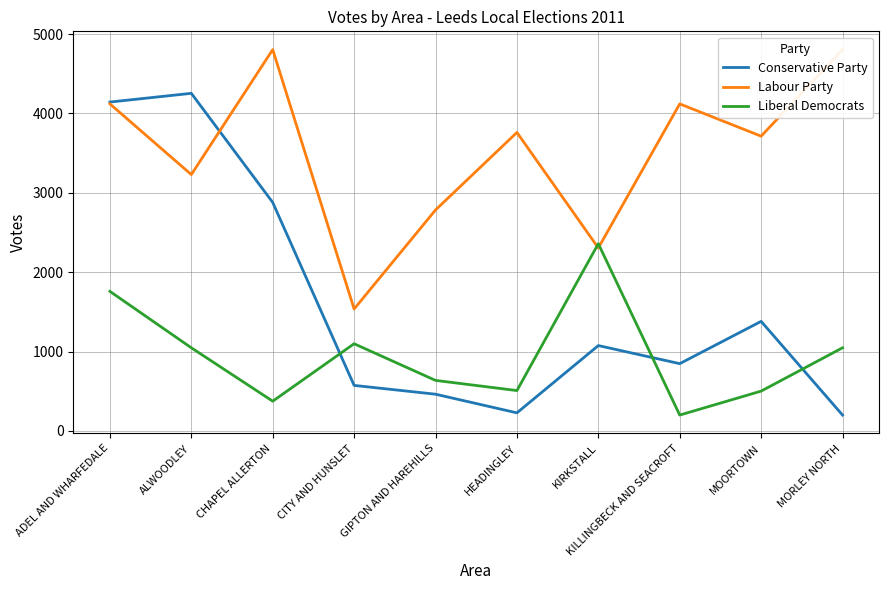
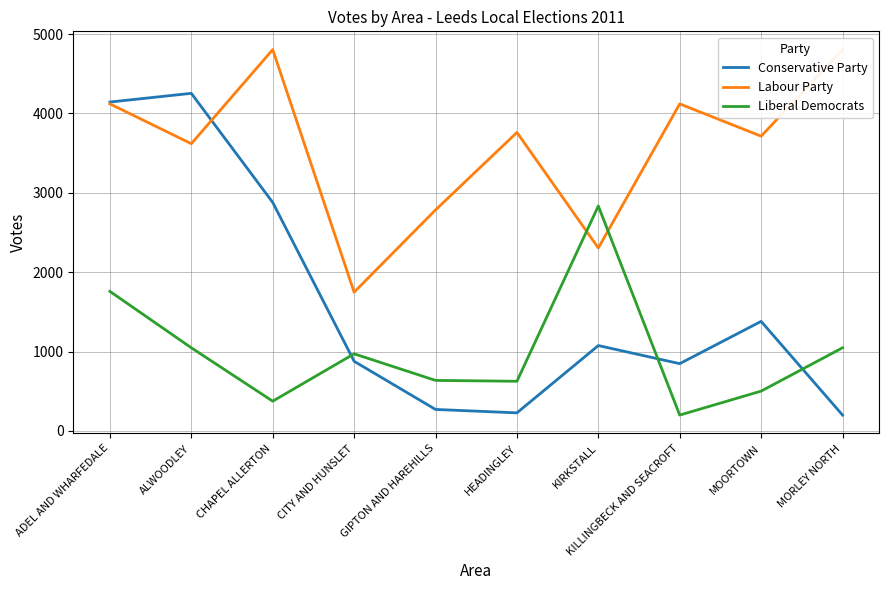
  {
    "Conservative Party": {
      "ALWOODLEY": 4300,
      "CHAPEL ALLERTON": 2900,
-     "CITY AND HUNSLET": 600,
-     "GIPTON AND HAREHILLS": 500,
+     "CITY AND HUNSLET": 900,
+     "GIPTON AND HAREHILLS": 300,
      "HEADINGLEY": 200,
      "KIRKSTALL": 1100,
      "KILLINGBECK AND SEACROFT": 800,
      "MOORTOWN": 1400,
      "MORLEY NORTH": 200
    },
    "Labour Party": {
-     "ALWOODLEY": 3200,
+     "ALWOODLEY": 3600,
      "CHAPEL ALLERTON": 4800,
-     "CITY AND HUNSLET": 1500,
+     "CITY AND HUNSLET": 1700,
      "GIPTON AND HAREHILLS": 2800,
      "HEADINGLEY": 3800,
      "KIRKSTALL": 2300,
      "KILLINGBECK AND SEACROFT": 4100,
      "MOORTOWN": 3700
    },
    "Liberal Democrats": {
      "ADEL AND WHARFEDALE": 1800,
      "ALWOODLEY": 1000,
      "CHAPEL ALLERTON": 400,
-     "CITY AND HUNSLET": 1100,
+     "CITY AND HUNSLET": 1000,
      "GIPTON AND HAREHILLS": 600,
-     "HEADINGLEY": 500,
-     "KIRKSTALL": 2400,
+     "HEADINGLEY": 600,
+     "KIRKSTALL": 2800,
      "KILLINGBECK AND SEACROFT": 200,
      "MOORTOWN": 500,
      "MORLEY NORTH": 1000
    }
  }
